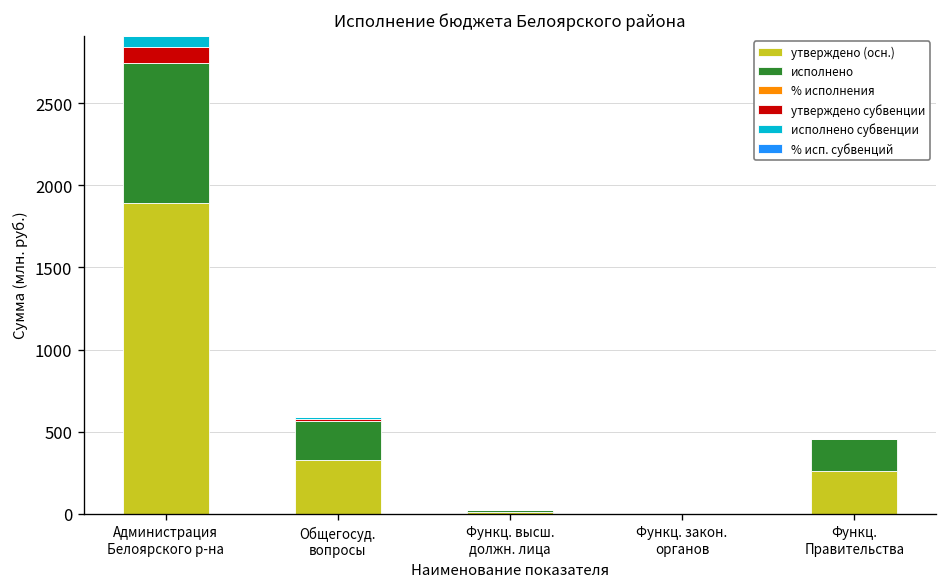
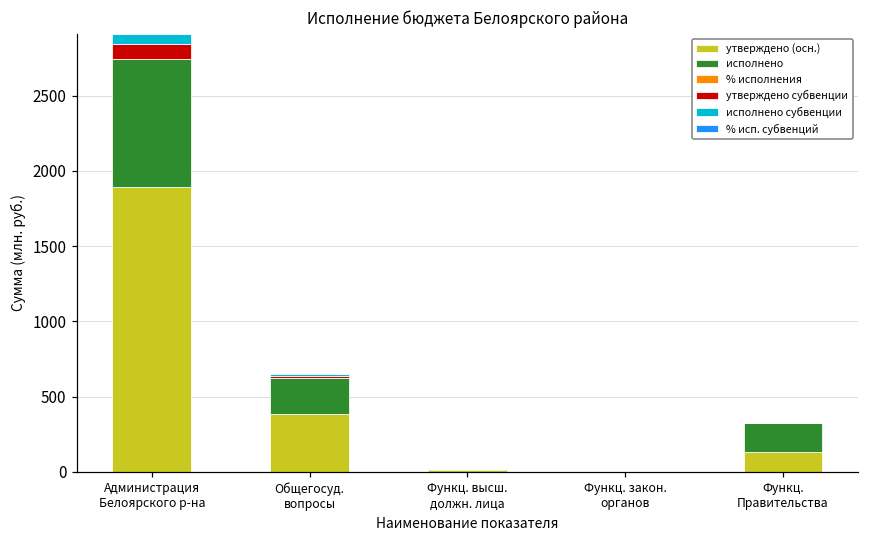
  {
    "утверждено (осн.)": {
      "Администрация Белоярского р-на": 1890,
-     "Общегосуд. вопросы": 330,
-     "Функц. Правительства": 260
+     "Общегосуд. вопросы": 390,
+     "Функц. Правительства": 130
    },
    "% исполнения": {
      "Администрация Белоярского р-на": 850,
      "Общегосуд. вопросы": 240,
      "Функц. Правительства": 190
    },
    "утверждено субвенции": {
      "Администрация Белоярского р-на": 100,
      "Функц. высш. должн. лица": 0,
      "Функц. закон. органов": 0,
      "Функц. Правительства": 0
    },
    "% исп. субвенций": {
      "Администрация Белоярского р-на": 70,
      "Функц. высш. должн. лица": 0,
      "Функц. закон. органов": 0,
      "Функц. Правительства": 0
    }
  }
